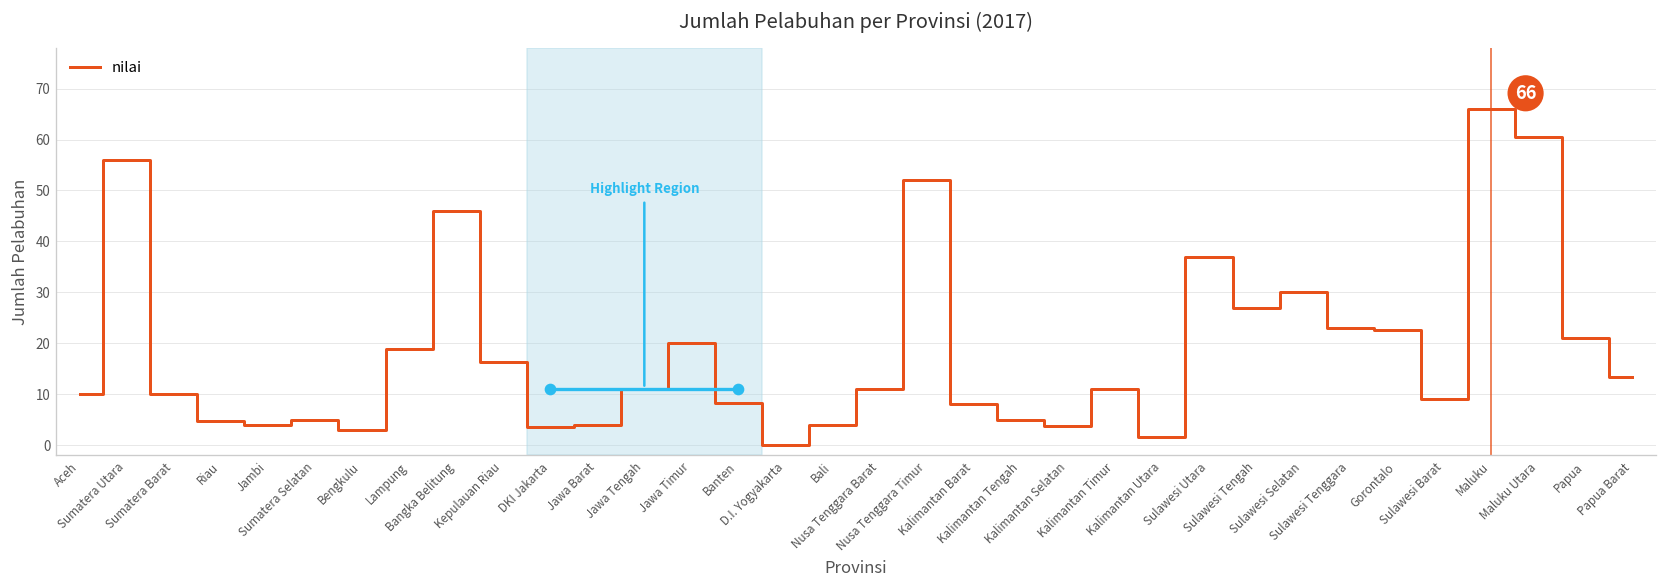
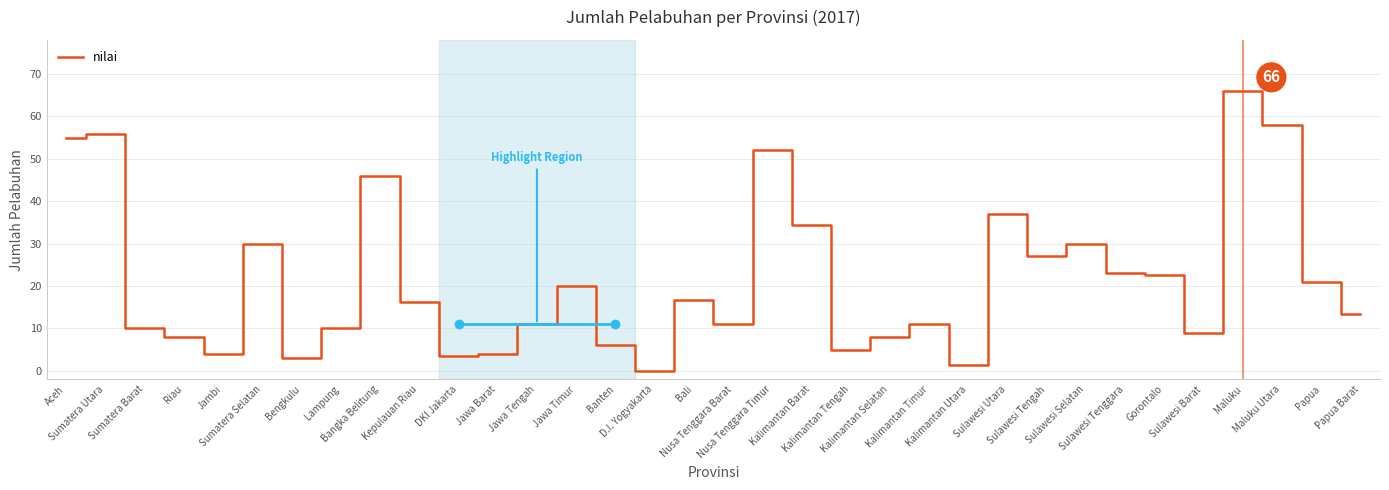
  {
    "nilai": {
-     "Aceh": 10,
+     "Aceh": 55,
      "Sumatera Utara": 56,
      "Sumatera Barat": 10,
-     "Riau": 5,
+     "Riau": 8,
      "Jambi": 4,
-     "Sumatera Selatan": 5,
+     "Sumatera Selatan": 30,
      "Bengkulu": 3,
-     "Lampung": 19,
+     "Lampung": 10,
      "Bangka Belitung": 46,
      "Kepulauan Riau": 16,
      "DKI Jakarta": 4,
      "Jawa Barat": 4,
      "Jawa Tengah": 11,
      "Jawa Timur": 20,
-     "Banten": 8,
+     "Banten": 6,
      "D.I. Yogyakarta": 0,
-     "Bali": 4,
+     "Bali": 17,
      "Nusa Tenggara Barat": 11,
      "Nusa Tenggara Timur": 52,
-     "Kalimantan Barat": 8,
+     "Kalimantan Barat": 34,
      "Kalimantan Tengah": 5,
-     "Kalimantan Selatan": 4,
+     "Kalimantan Selatan": 8,
      "Kalimantan Timur": 11,
      "Kalimantan Utara": 2,
      "Sulawesi Utara": 37,
      "Sulawesi Tengah": 27,
      "Sulawesi Selatan": 30,
      "Sulawesi Tenggara": 23,
      "Gorontalo": 23,
      "Sulawesi Barat": 9,
-     "Maluku Utara": 60,
+     "Maluku Utara": 58,
      "Papua": 21,
      "Papua Barat": 13
    }
  }
